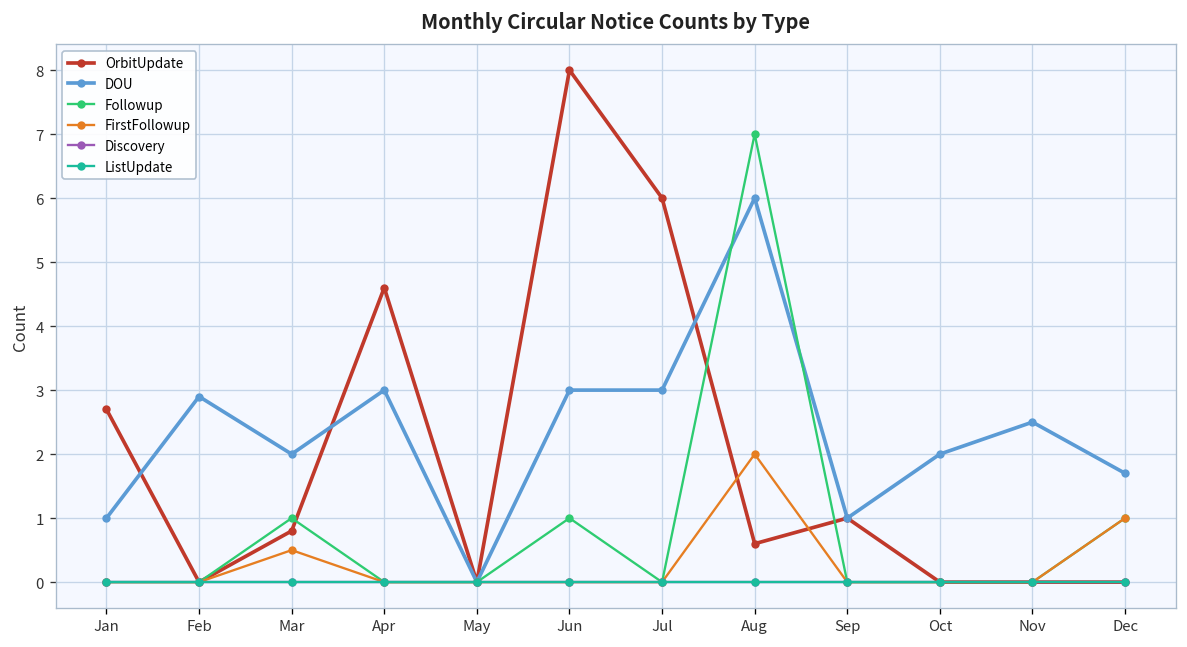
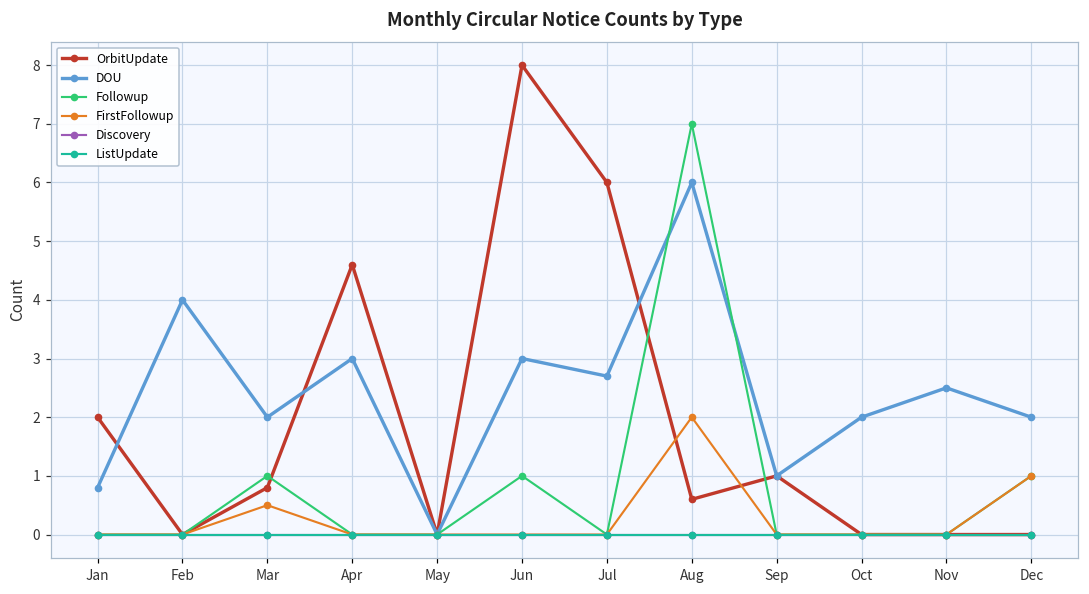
  {
    "OrbitUpdate": {
-     "Jan": 2.7,
+     "Jan": 2.0,
      "Mar": 0.8,
      "Apr": 4.6,
      "Jun": 8.0,
      "Jul": 6.0,
      "Aug": 0.6
    },
    "DOU": {
-     "Jan": 1.0,
-     "Feb": 2.9,
+     "Jan": 0.8,
+     "Feb": 4.0,
      "Mar": 2.0,
      "Apr": 3.0,
      "Jun": 3.0,
-     "Jul": 3.0,
+     "Jul": 2.7,
      "Aug": 6.0,
      "Oct": 2.0,
      "Nov": 2.5,
-     "Dec": 1.7
+     "Dec": 2.0
    },
    "FirstFollowup": {
      "Mar": 0.5,
      "Aug": 2.0
    }
  }
